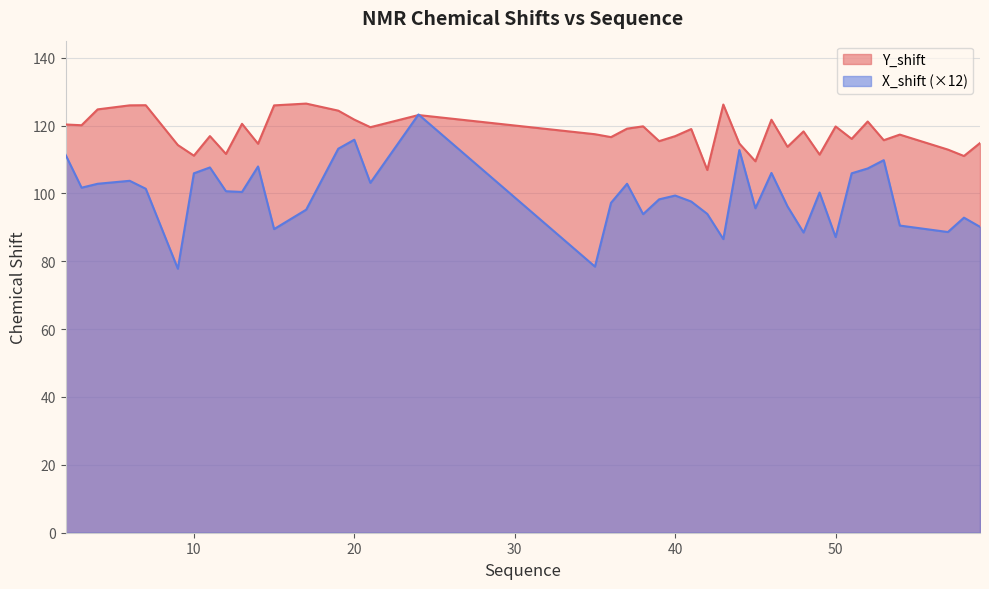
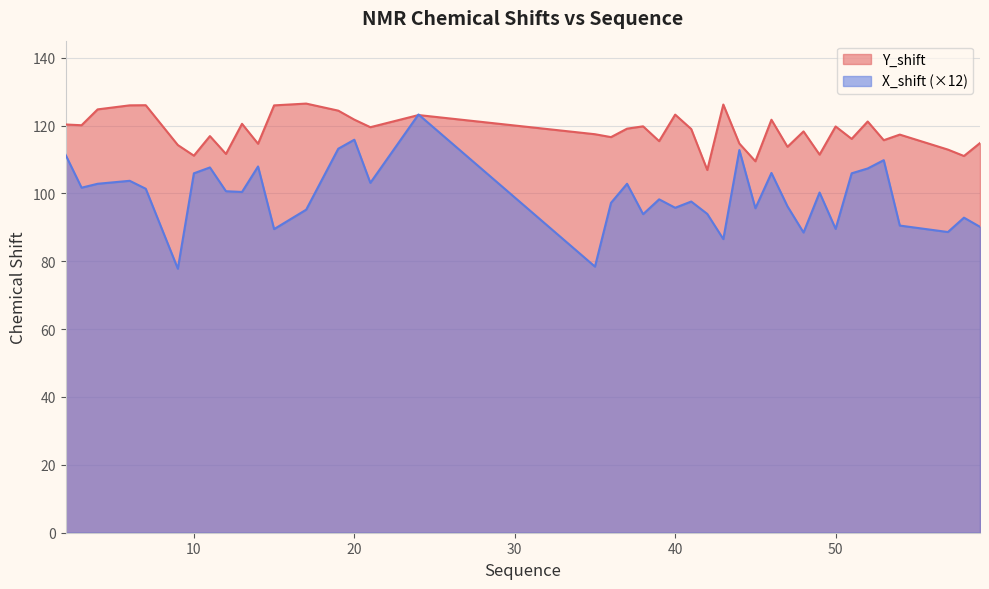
  {
    "Y_shift": {
      "10": 111,
      "20": 122,
-     "40": 117,
+     "40": 123,
      "50": 120
    },
    "X_shift (×12)": {
      "10": 106,
      "20": 116,
-     "40": 99,
-     "50": 87
+     "40": 96,
+     "50": 90
    }
  }
